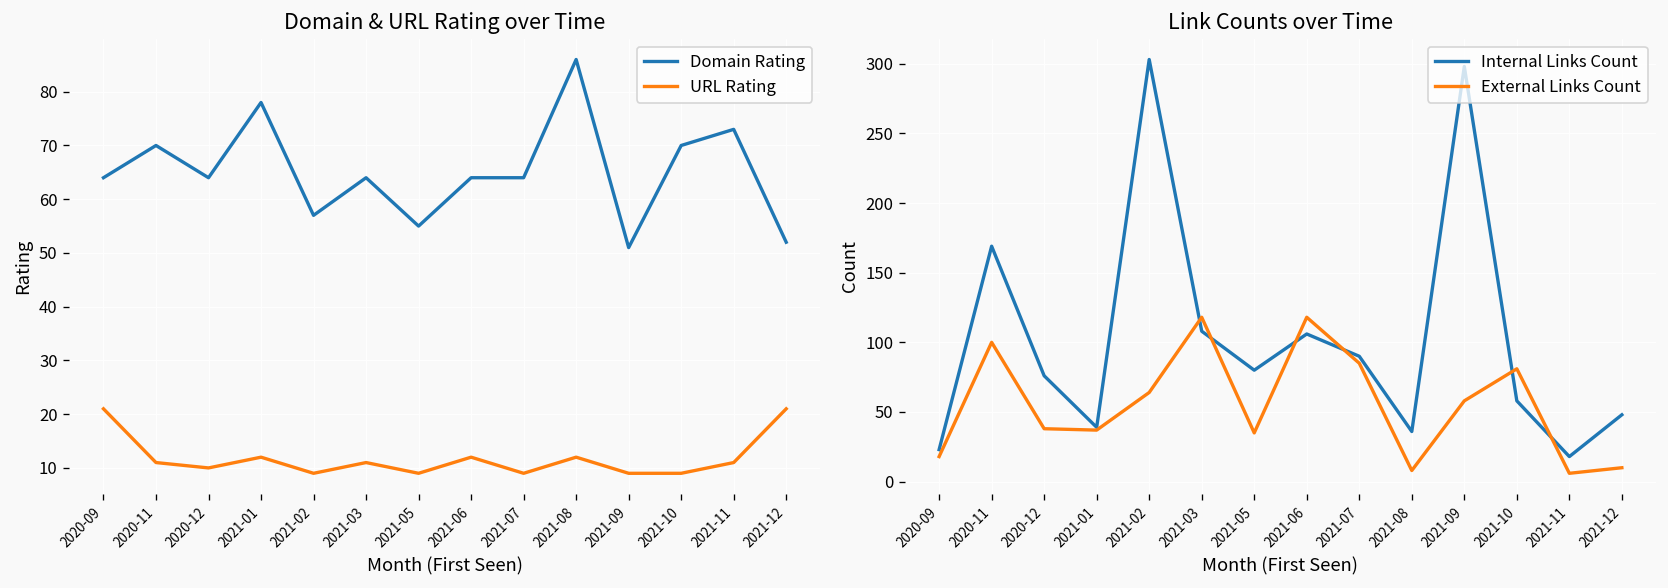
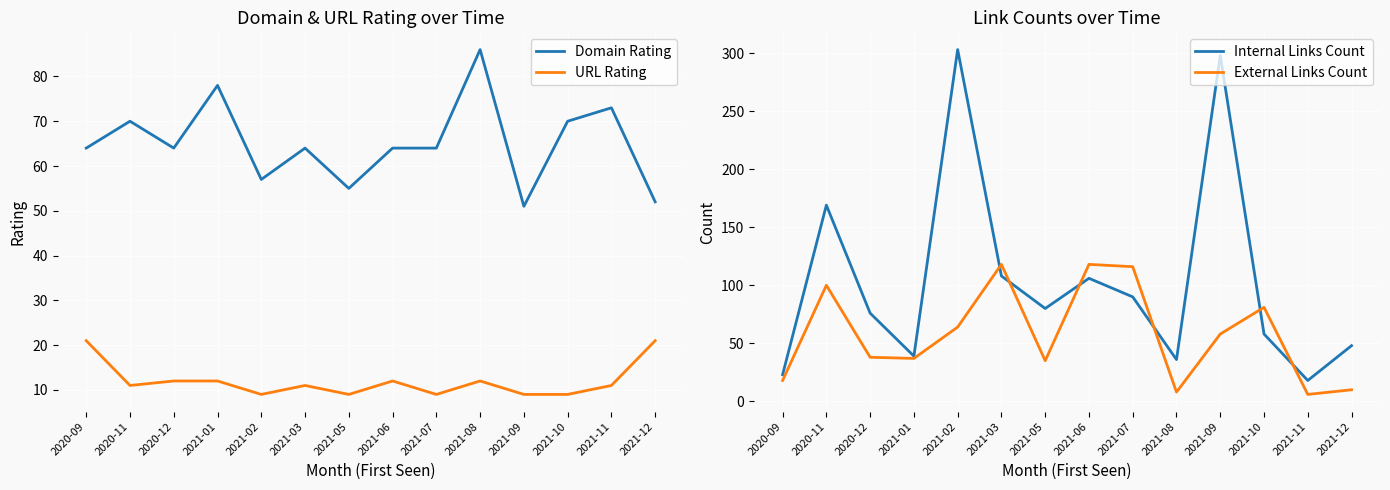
  {
    "Domain & URL Rating over Time": {
      "Domain Rating": {
        "2020-09": 64,
        "2020-11": 70,
        "2020-12": 64,
        "2021-01": 78,
        "2021-02": 57,
        "2021-03": 64,
        "2021-05": 55,
        "2021-06": 64,
        "2021-07": 64,
        "2021-08": 86,
        "2021-09": 51,
        "2021-10": 70,
        "2021-11": 73,
        "2021-12": 52
      },
      "URL Rating": {
        "2020-09": 21,
        "2020-11": 11,
-       "2020-12": 10,
+       "2020-12": 12,
        "2021-01": 12,
        "2021-02": 9,
        "2021-03": 11,
        "2021-05": 9,
        "2021-06": 12,
        "2021-07": 9,
        "2021-08": 12,
        "2021-09": 9,
        "2021-10": 9,
        "2021-11": 11,
        "2021-12": 21
      }
    },
    "Link Counts over Time": {
      "Internal Links Count": {
        "2020-09": 23,
        "2020-11": 169,
        "2020-12": 76,
        "2021-02": 303,
        "2021-03": 108,
        "2021-05": 80,
        "2021-06": 106,
        "2021-07": 90,
        "2021-08": 36,
        "2021-10": 58,
        "2021-11": 18,
        "2021-12": 48
      },
      "External Links Count": {
        "2020-09": 18,
        "2020-11": 100,
        "2020-12": 38,
        "2021-02": 64,
        "2021-03": 118,
        "2021-05": 35,
        "2021-06": 118,
-       "2021-07": 85,
+       "2021-07": 116,
        "2021-08": 8,
        "2021-09": 58,
        "2021-10": 81,
        "2021-11": 6,
        "2021-12": 10
      }
    }
  }
